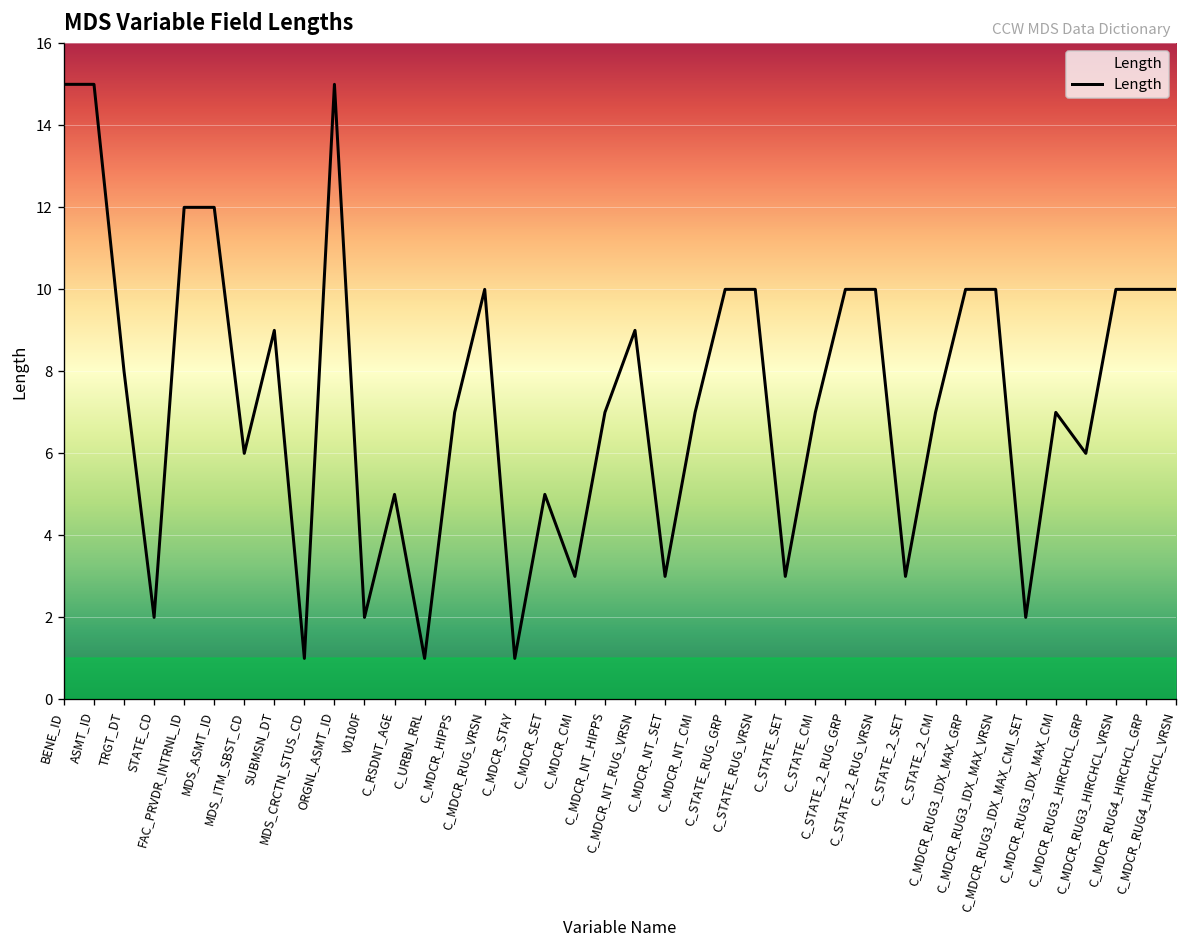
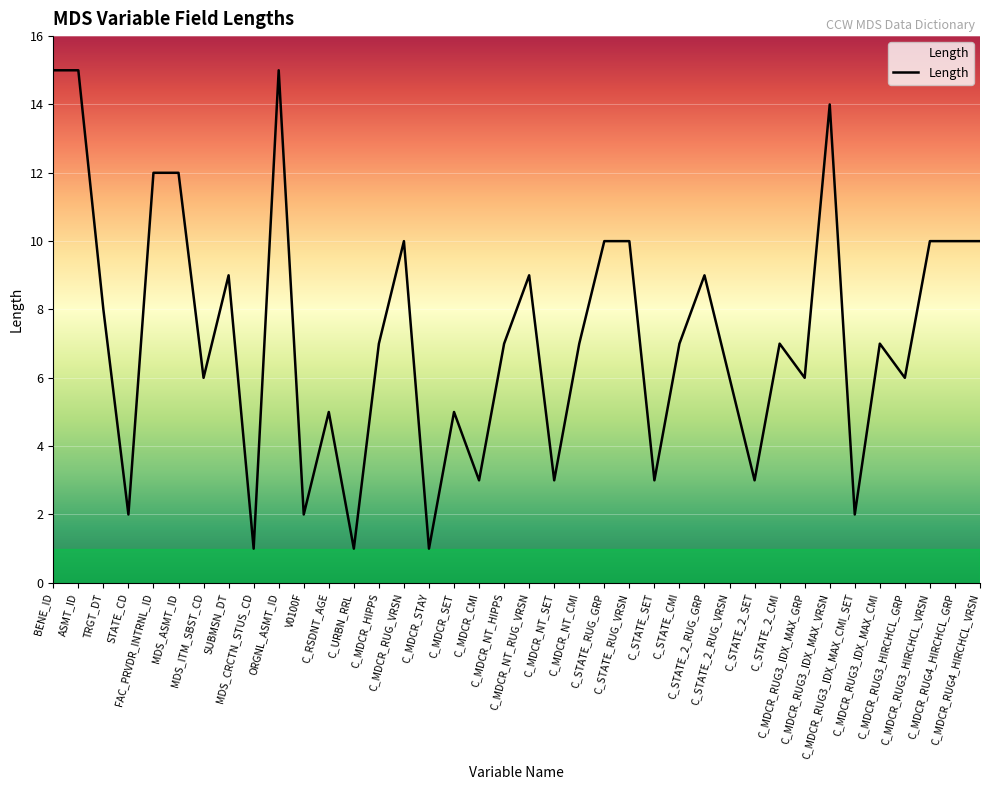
  {
    "BENE_ID": 15,
    "ASMT_ID": 15,
    "TRGT_DT": 8,
    "STATE_CD": 2,
    "FAC_PRVDR_INTRNL_ID": 12,
    "MDS_ASMT_ID": 12,
    "MDS_ITM_SBST_CD": 6,
    "SUBMSN_DT": 9,
    "ORGNL_ASMT_ID": 15,
    "V0100F": 2,
    "C_RSDNT_AGE": 5,
    "C_MDCR_HIPPS": 7,
    "C_MDCR_RUG_VRSN": 10,
    "C_MDCR_SET": 5,
    "C_MDCR_CMI": 3,
    "C_MDCR_NT_HIPPS": 7,
    "C_MDCR_NT_RUG_VRSN": 9,
    "C_MDCR_NT_SET": 3,
    "C_MDCR_NT_CMI": 7,
    "C_STATE_RUG_GRP": 10,
    "C_STATE_RUG_VRSN": 10,
    "C_STATE_SET": 3,
    "C_STATE_CMI": 7,
-   "C_STATE_2_RUG_GRP": 10,
-   "C_STATE_2_RUG_VRSN": 10,
+   "C_STATE_2_RUG_GRP": 9,
+   "C_STATE_2_RUG_VRSN": 6,
    "C_STATE_2_SET": 3,
    "C_STATE_2_CMI": 7,
-   "C_MDCR_RUG3_IDX_MAX_GRP": 10,
-   "C_MDCR_RUG3_IDX_MAX_VRSN": 10,
+   "C_MDCR_RUG3_IDX_MAX_GRP": 6,
+   "C_MDCR_RUG3_IDX_MAX_VRSN": 14,
    "C_MDCR_RUG3_IDX_MAX_CMI_SET": 2,
    "C_MDCR_RUG3_IDX_MAX_CMI": 7,
    "C_MDCR_RUG3_HIRCHCL_GRP": 6,
    "C_MDCR_RUG3_HIRCHCL_VRSN": 10,
    "C_MDCR_RUG4_HIRCHCL_GRP": 10,
    "C_MDCR_RUG4_HIRCHCL_VRSN": 10
  }
